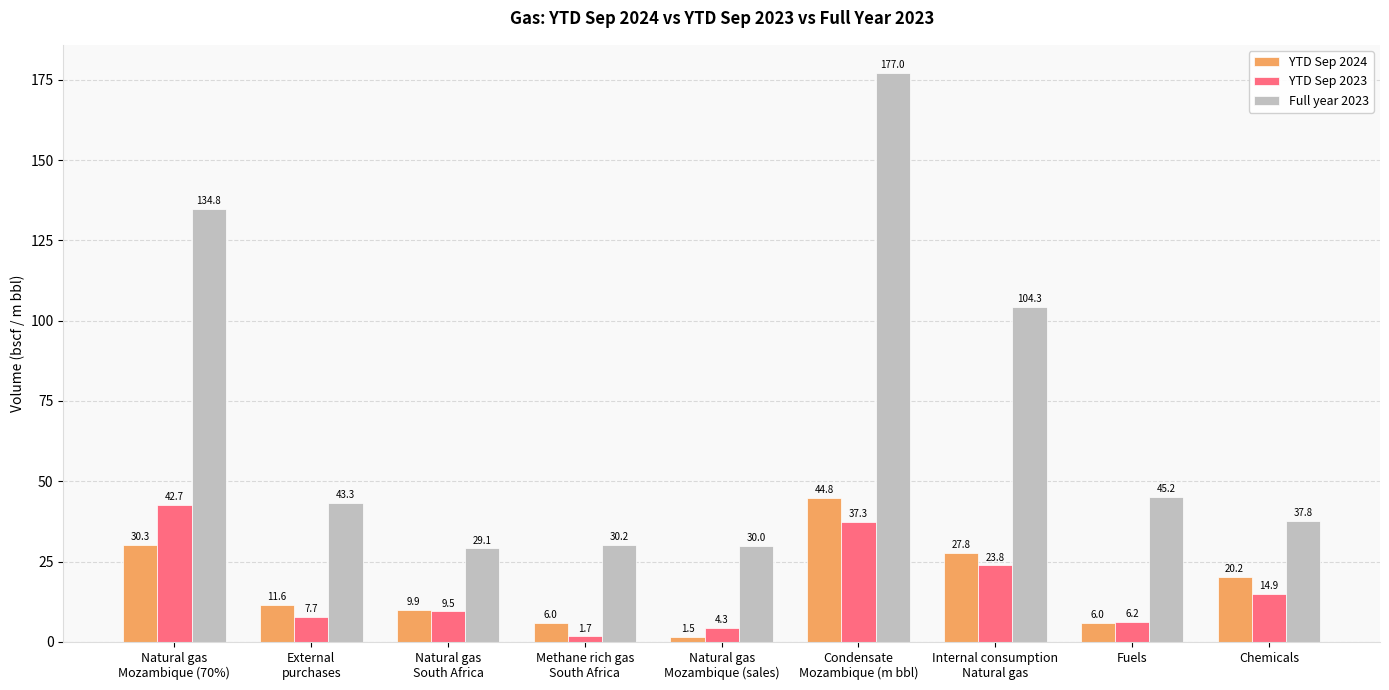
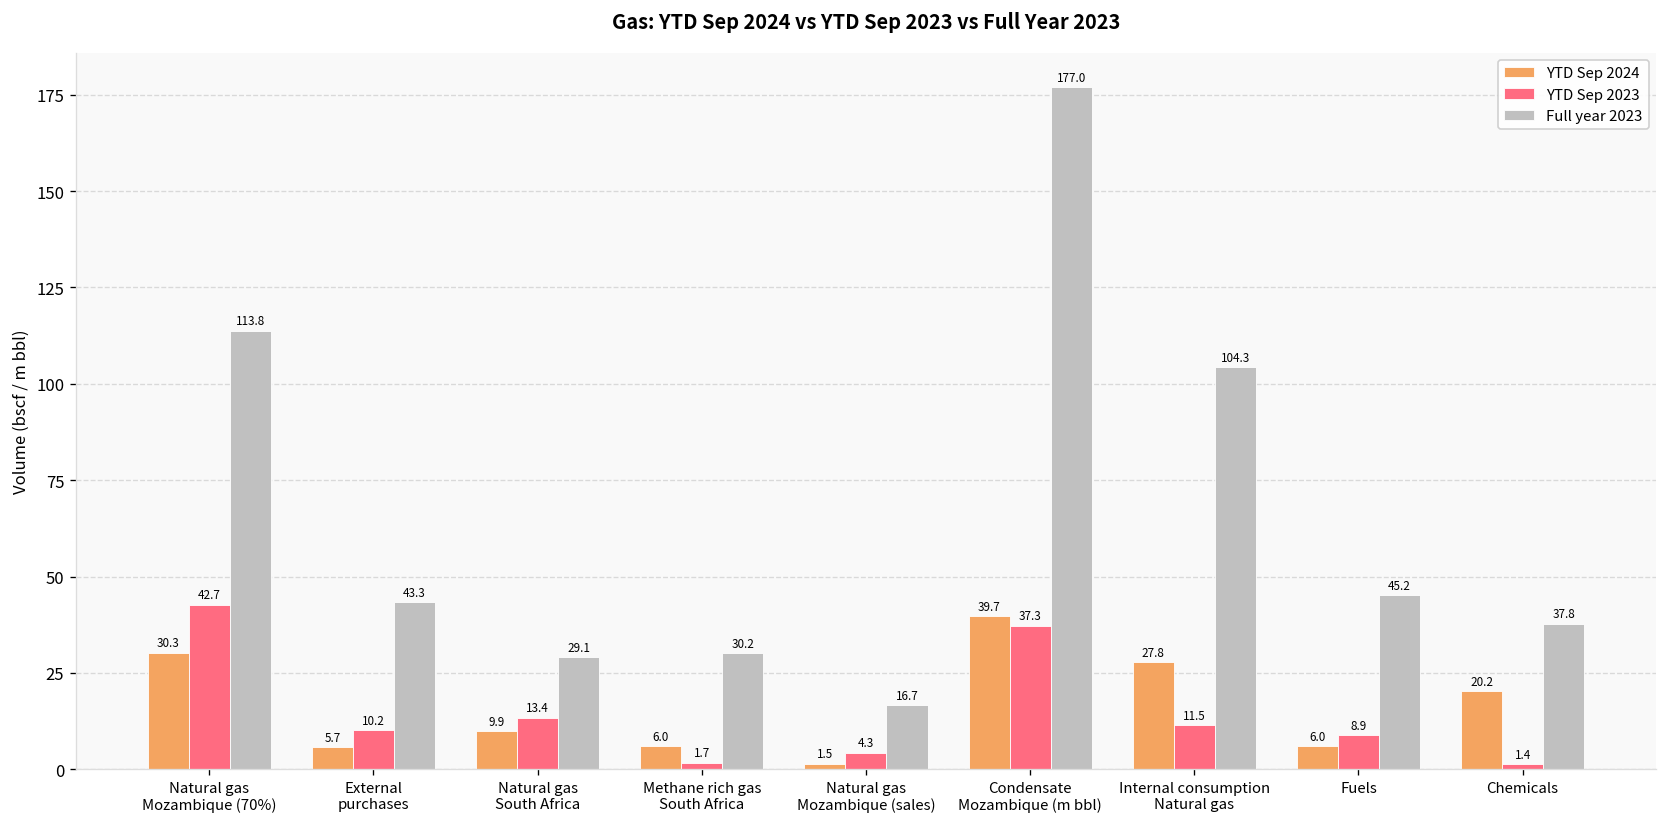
  {
    "YTD Sep 2024": {
      "Natural gas Mozambique (70%)": 30.3,
-     "External purchases": 11.6,
+     "External purchases": 5.7,
      "Natural gas South Africa": 9.9,
      "Methane rich gas South Africa": 6.0,
      "Natural gas Mozambique (sales)": 1.5,
-     "Condensate Mozambique (m bbl)": 44.8,
+     "Condensate Mozambique (m bbl)": 39.7,
      "Internal consumption Natural gas": 27.8,
      "Fuels": 6.0,
      "Chemicals": 20.2
    },
    "YTD Sep 2023": {
      "Natural gas Mozambique (70%)": 42.7,
-     "External purchases": 7.7,
-     "Natural gas South Africa": 9.5,
+     "External purchases": 10.2,
+     "Natural gas South Africa": 13.4,
      "Methane rich gas South Africa": 1.7,
      "Natural gas Mozambique (sales)": 4.3,
      "Condensate Mozambique (m bbl)": 37.3,
-     "Internal consumption Natural gas": 23.8,
-     "Fuels": 6.2,
-     "Chemicals": 14.9
+     "Internal consumption Natural gas": 11.5,
+     "Fuels": 8.9,
+     "Chemicals": 1.4
    },
    "Full year 2023": {
-     "Natural gas Mozambique (70%)": 134.8,
+     "Natural gas Mozambique (70%)": 113.8,
      "External purchases": 43.3,
      "Natural gas South Africa": 29.1,
      "Methane rich gas South Africa": 30.2,
-     "Natural gas Mozambique (sales)": 30.0,
+     "Natural gas Mozambique (sales)": 16.7,
      "Condensate Mozambique (m bbl)": 177.0,
      "Internal consumption Natural gas": 104.3,
      "Fuels": 45.2,
      "Chemicals": 37.8
    }
  }
